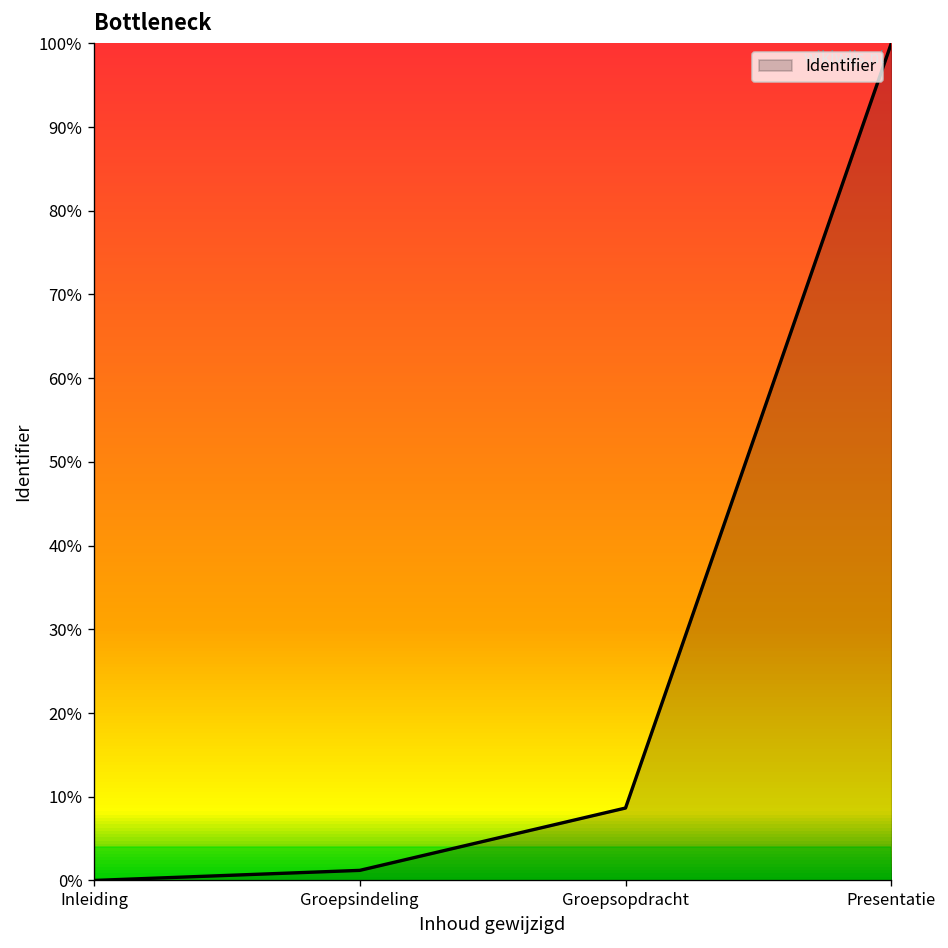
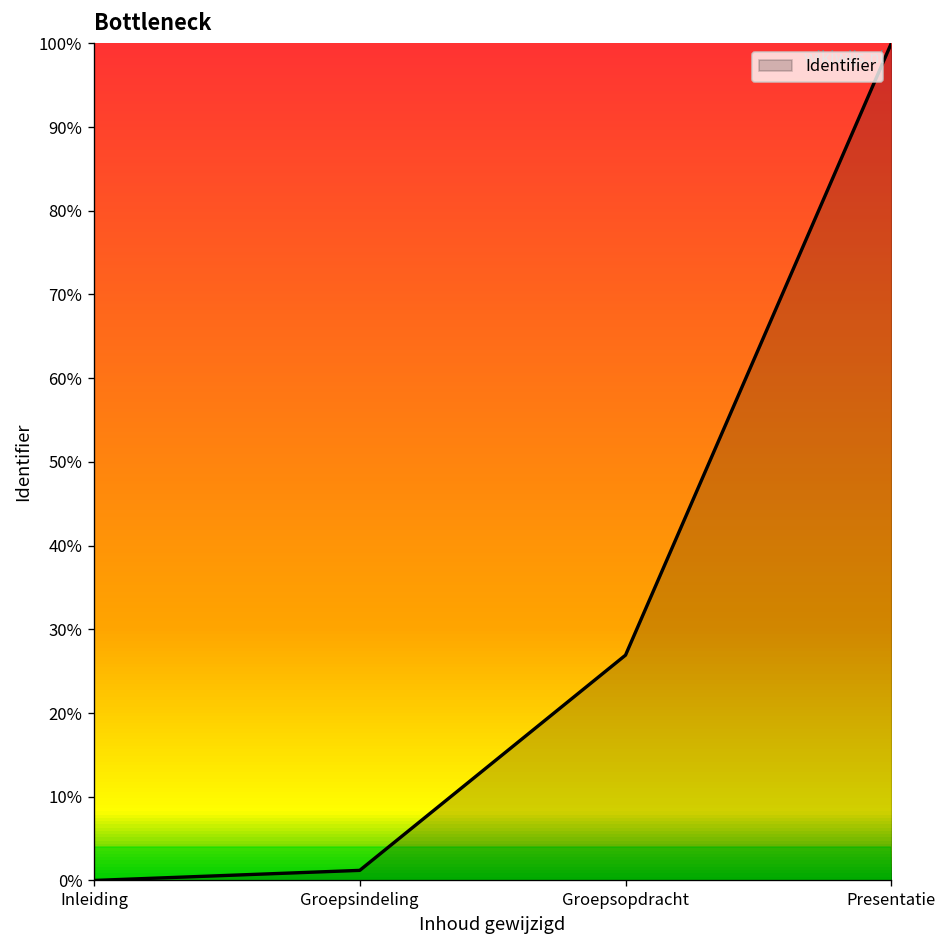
  {
-   "Groepsopdracht": "9%",
+   "Groepsopdracht": "27%",
    "Presentatie": "100%"
  }
